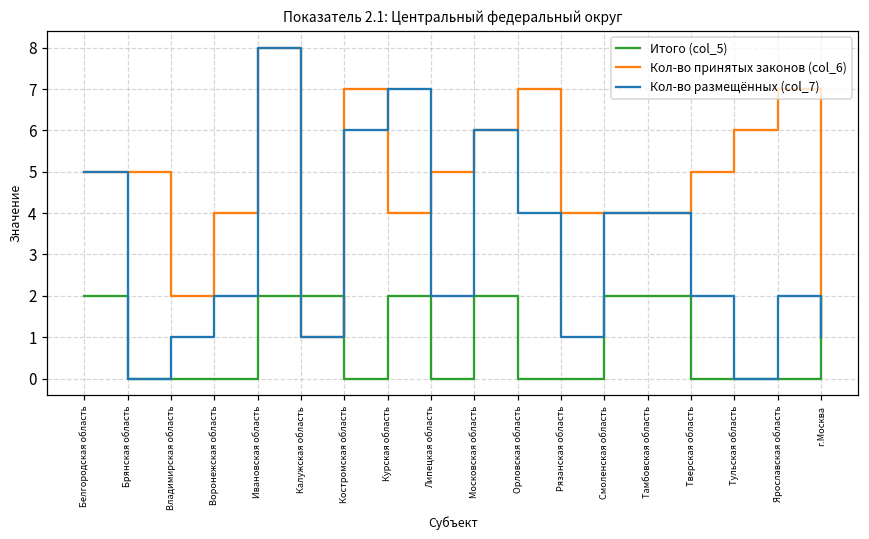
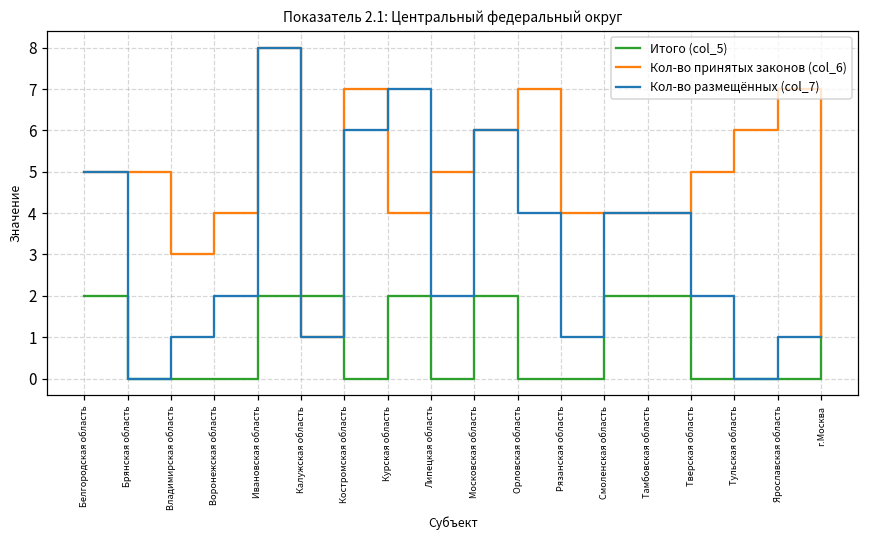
  {
    "Итого (col_5)": {
      "Белгородская область": 2,
      "Владимирская область": 0,
      "Воронежская область": 0,
      "Ивановская область": 2,
      "Калужская область": 2,
      "Костромская область": 0,
      "Курская область": 2,
      "Липецкая область": 0,
      "Московская область": 2,
      "Орловская область": 0,
      "Рязанская область": 0,
      "Смоленская область": 2,
      "Тамбовская область": 2,
      "Тверская область": 0,
      "Ярославская область": 0,
      "г.Москва": 2
    },
    "Кол-во принятых законов (col_6)": {
      "Брянская область": 5,
-     "Владимирская область": 2,
+     "Владимирская область": 3,
      "Воронежская область": 4,
      "Костромская область": 7,
      "Курская область": 4,
      "Липецкая область": 5,
      "Орловская область": 7,
      "Рязанская область": 4,
      "Тверская область": 5,
      "Тульская область": 6
    },
    "Кол-во размещённых (col_7)": {
      "Владимирская область": 1,
      "Воронежская область": 2,
      "Костромская область": 6,
      "Курская область": 7,
      "Липецкая область": 2,
      "Орловская область": 4,
      "Рязанская область": 1,
      "Тверская область": 2,
-     "Ярославская область": 2
+     "Ярославская область": 1
    }
  }
